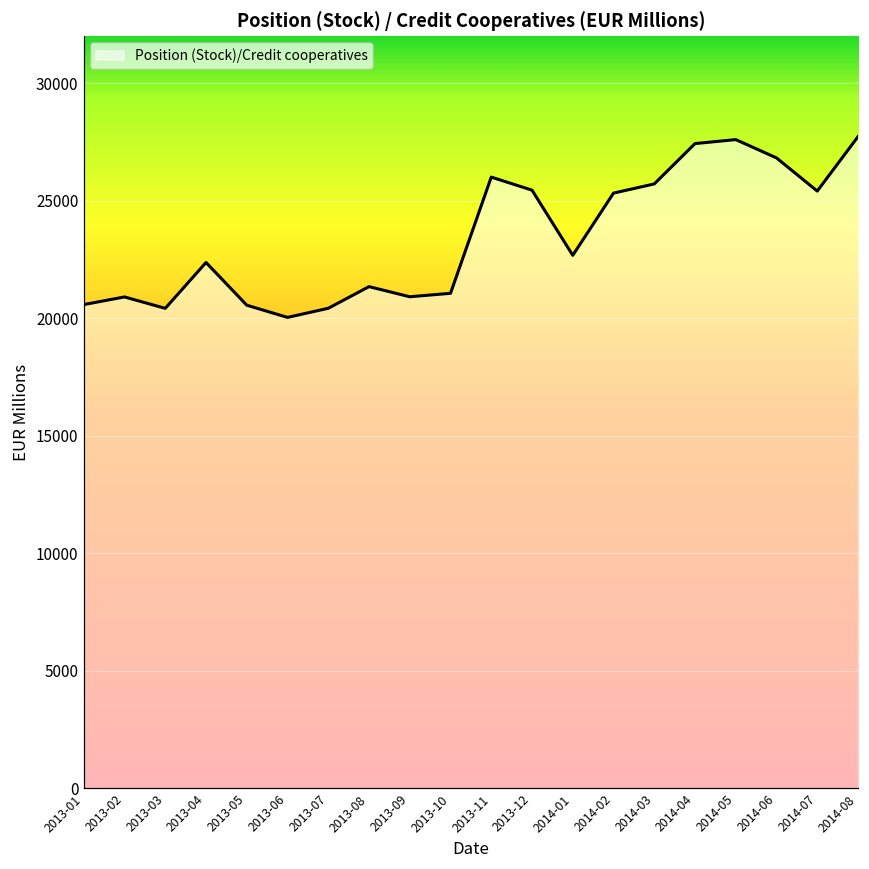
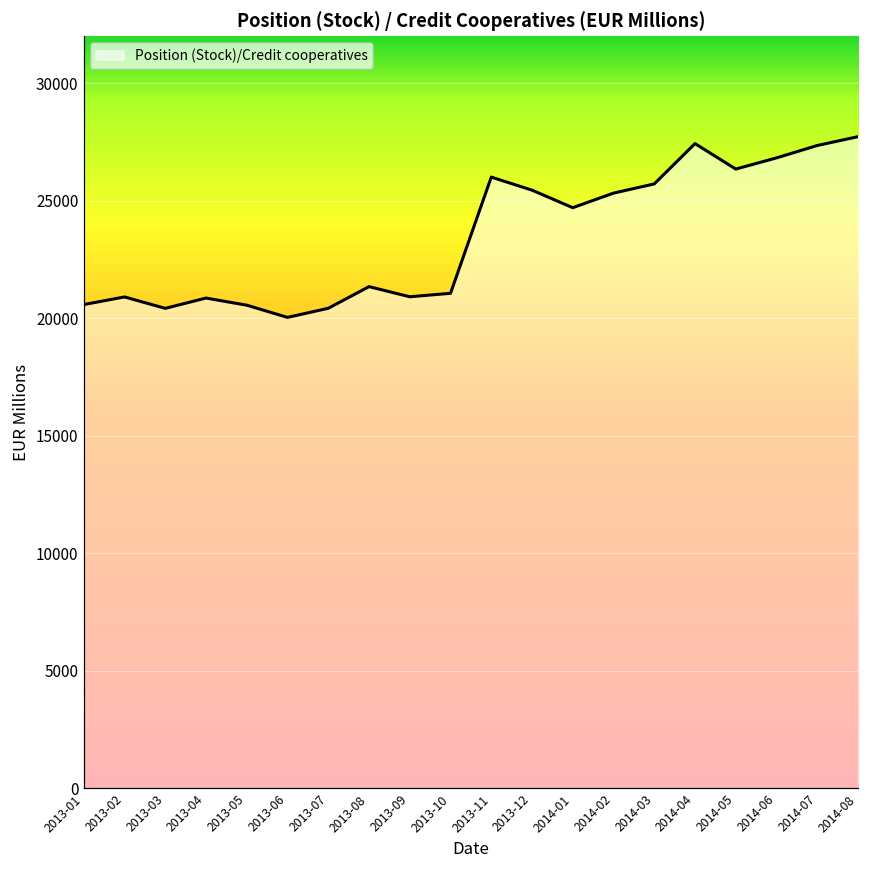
  {
    "2013-01": 20600,
    "2013-02": 20900,
    "2013-03": 20400,
-   "2013-04": 22400,
+   "2013-04": 20900,
    "2013-05": 20600,
    "2013-06": 20000,
    "2013-07": 20400,
    "2013-08": 21300,
    "2013-09": 20900,
    "2013-10": 21100,
    "2013-11": 26000,
    "2013-12": 25400,
-   "2014-01": 22700,
+   "2014-01": 24700,
    "2014-02": 25300,
    "2014-03": 25700,
    "2014-04": 27400,
-   "2014-05": 27600,
+   "2014-05": 26300,
    "2014-06": 26800,
-   "2014-07": 25400,
+   "2014-07": 27300,
    "2014-08": 27700
  }
